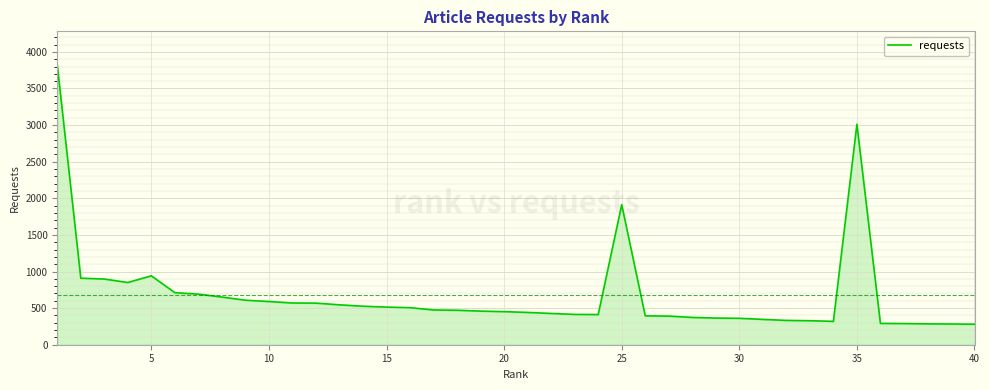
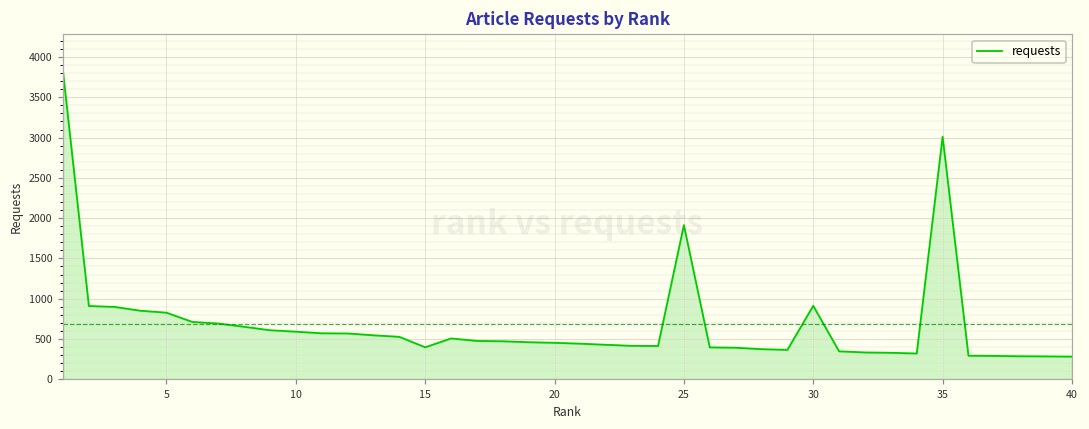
  {
-   "5": 900,
+   "5": 800,
    "10": 600,
-   "15": 500,
+   "15": 400,
    "20": 500,
    "25": 1900,
-   "30": 400,
+   "30": 900,
    "35": 3000,
    "40": 300
  }
